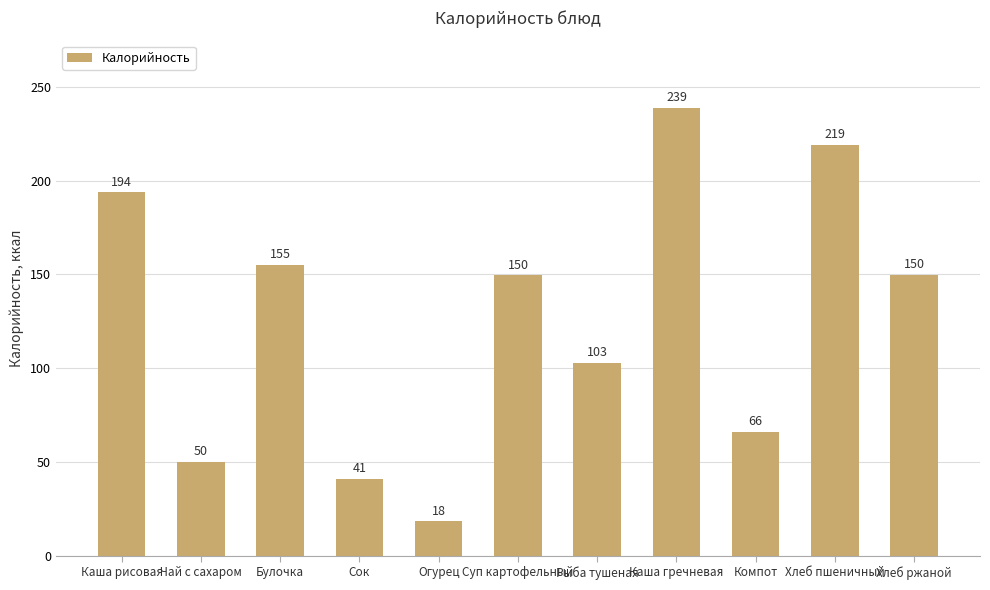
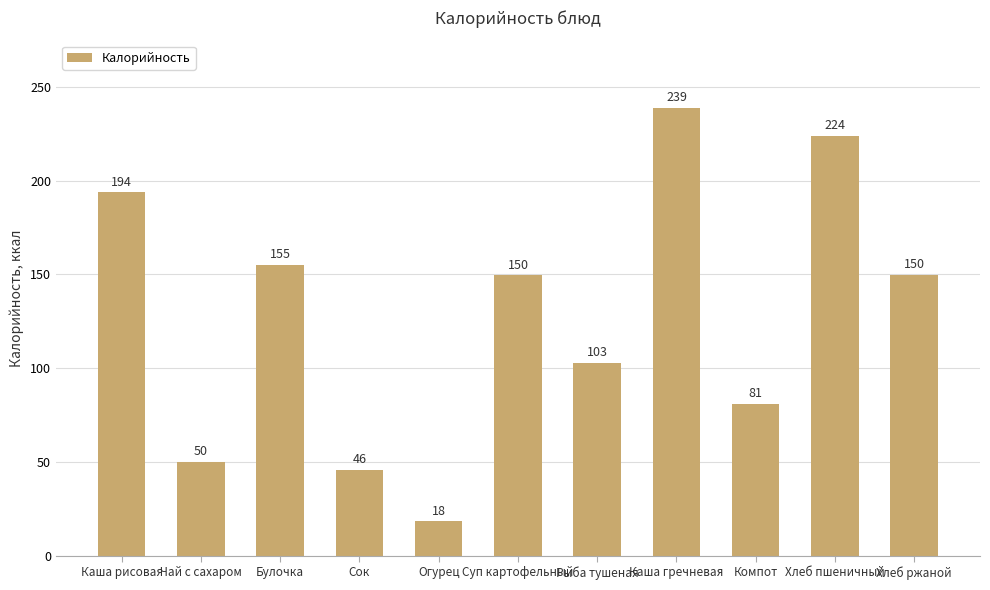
  {
    "Каша рисовая": 194,
    "Чай с сахаром": 50,
    "Булочка": 155,
-   "Сок": 41,
+   "Сок": 46,
    "Огурец": 18,
    "Каша гречневая": 239,
-   "Компот": 66,
-   "Хлеб пшеничный": 219,
+   "Компот": 81,
+   "Хлеб пшеничный": 224,
    "Хлеб ржаной": 150
  }
